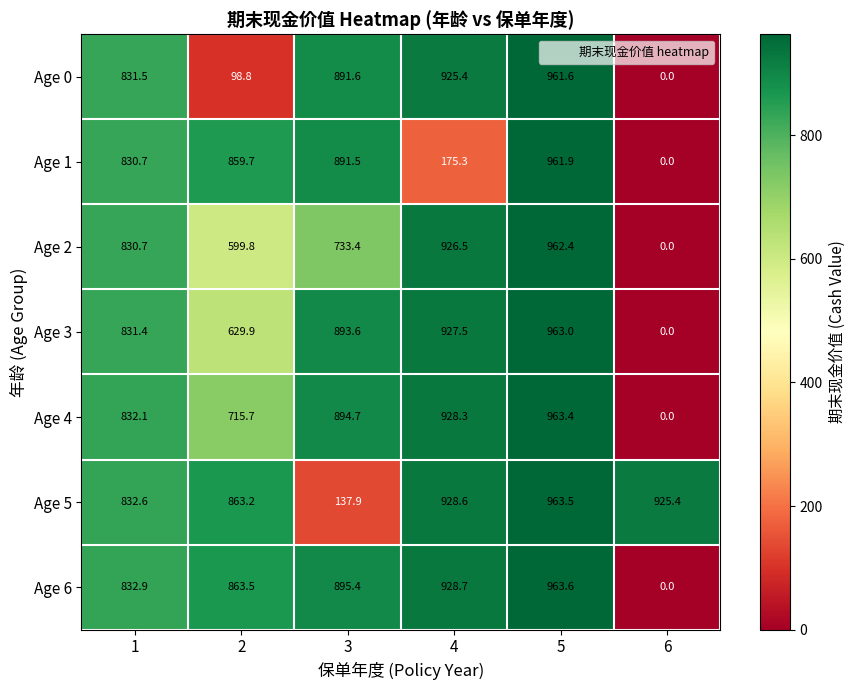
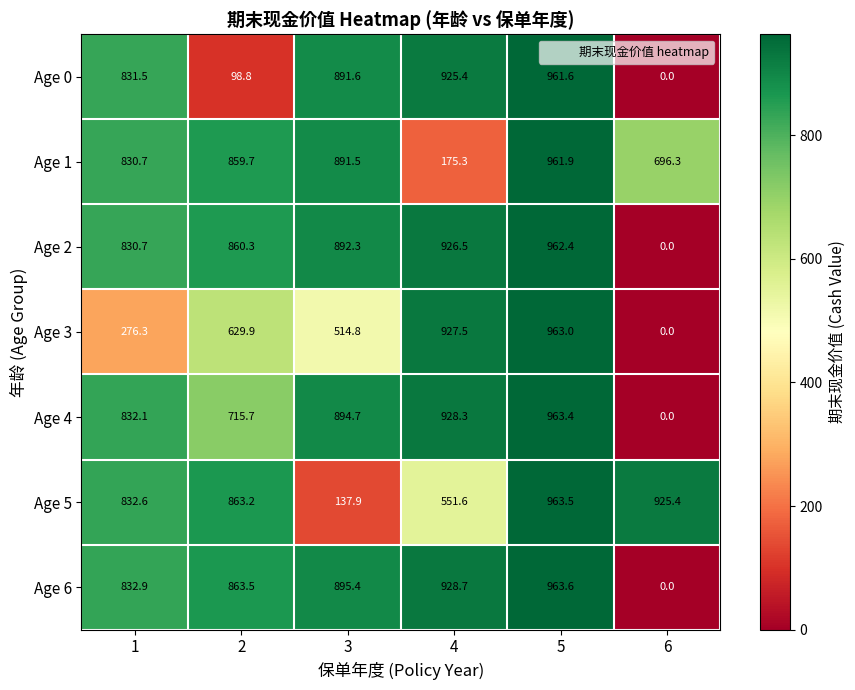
  {
    "Age 0": {
      "1": 831.5,
      "2": 98.8,
      "3": 891.6,
      "4": 925.4,
      "5": 961.6,
      "6": 0.0
    },
    "Age 1": {
      "1": 830.7,
      "2": 859.7,
      "3": 891.5,
      "4": 175.3,
      "5": 961.9,
-     "6": 0.0
+     "6": 696.3
    },
    "Age 2": {
      "1": 830.7,
-     "2": 599.8,
-     "3": 733.4,
+     "2": 860.3,
+     "3": 892.3,
      "4": 926.5,
      "5": 962.4,
      "6": 0.0
    },
    "Age 3": {
-     "1": 831.4,
+     "1": 276.3,
      "2": 629.9,
-     "3": 893.6,
+     "3": 514.8,
      "4": 927.5,
      "5": 963.0,
      "6": 0.0
    },
    "Age 4": {
      "1": 832.1,
      "2": 715.7,
      "3": 894.7,
      "4": 928.3,
      "5": 963.4,
      "6": 0.0
    },
    "Age 5": {
      "1": 832.6,
      "2": 863.2,
      "3": 137.9,
-     "4": 928.6,
+     "4": 551.6,
      "5": 963.5,
      "6": 925.4
    },
    "Age 6": {
      "1": 832.9,
      "2": 863.5,
      "3": 895.4,
      "4": 928.7,
      "5": 963.6,
      "6": 0.0
    }
  }
